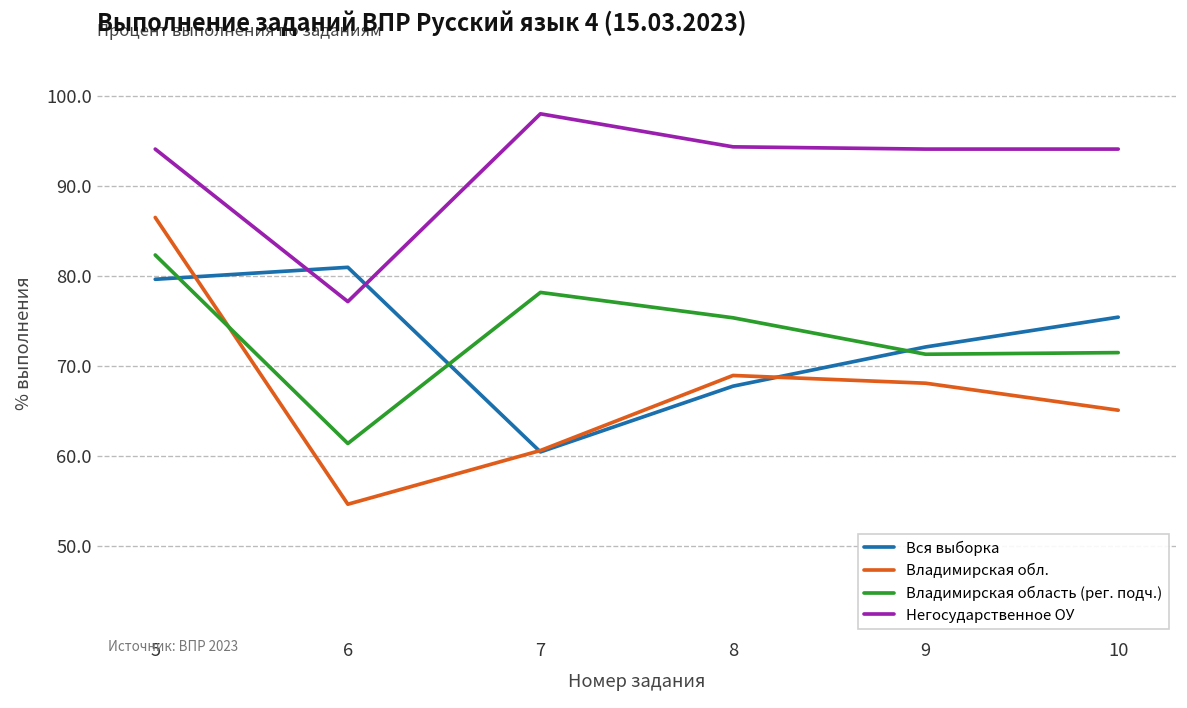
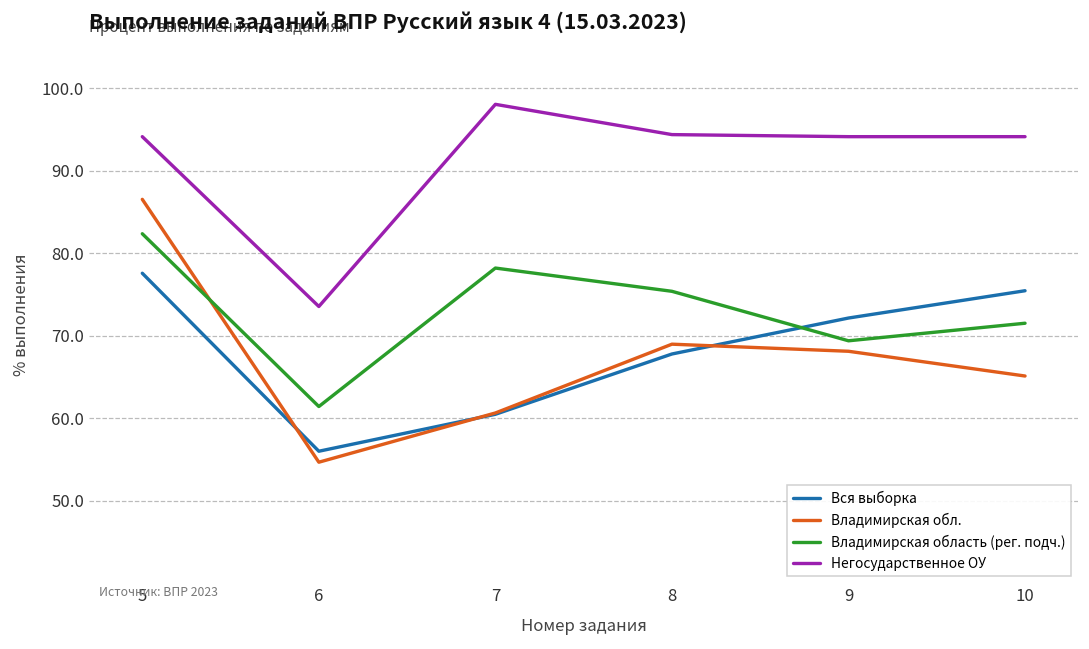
  {
    "Вся выборка": {
-     "5": 80,
-     "6": 81,
+     "5": 78,
+     "6": 56,
      "8": 68,
      "9": 72,
      "10": 75
    },
    "Владимирская обл.": {
      "5": 87,
      "6": 55,
      "8": 69,
      "9": 68,
      "10": 65
    },
    "Владимирская область (рег. подч.)": {
      "5": 82,
      "6": 61,
      "7": 78,
      "8": 75,
-     "9": 71,
+     "9": 69,
      "10": 72
    },
    "Негосударственное ОУ": {
      "5": 94,
-     "6": 77,
+     "6": 74,
      "7": 98,
      "8": 94,
      "9": 94,
      "10": 94
    }
  }
